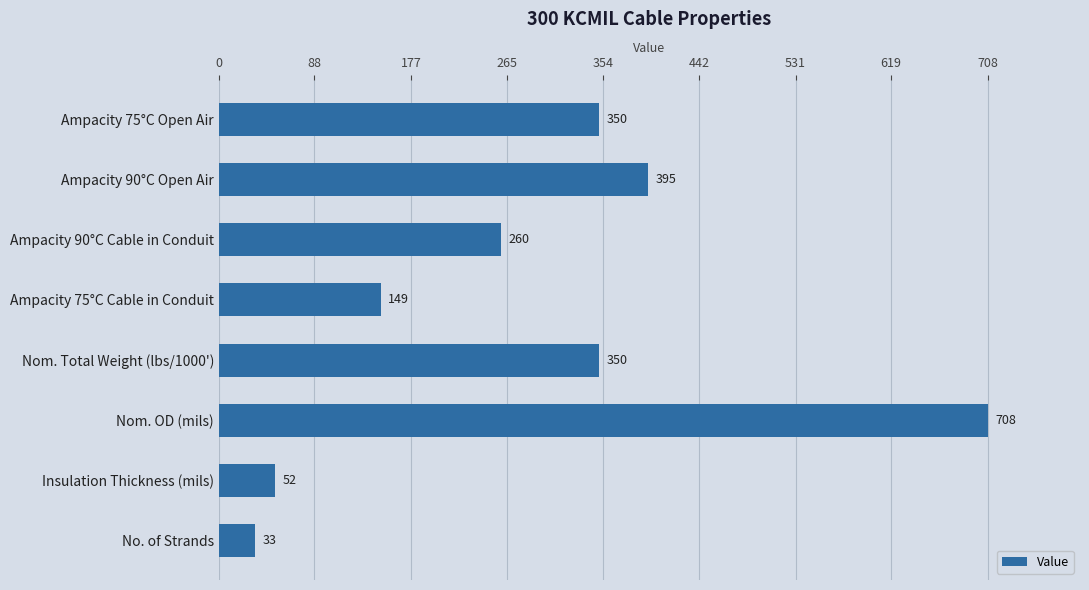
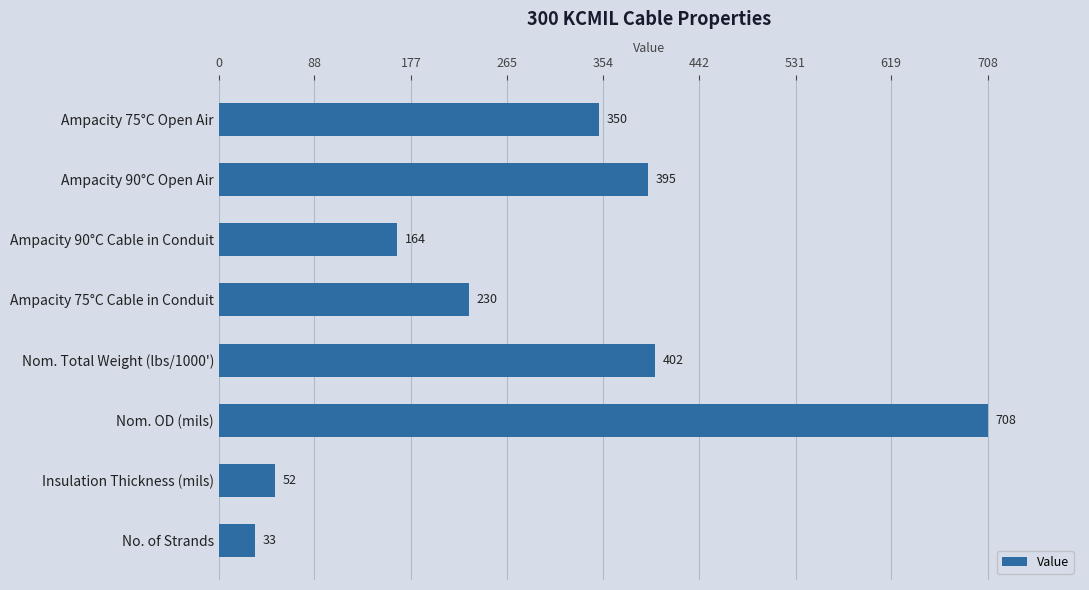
  {
    "Ampacity 75°C Open Air": 350,
    "Ampacity 90°C Open Air": 395,
-   "Ampacity 90°C Cable in Conduit": 260,
-   "Ampacity 75°C Cable in Conduit": 149,
-   "Nom. Total Weight (lbs/1000')": 350,
+   "Ampacity 90°C Cable in Conduit": 164,
+   "Ampacity 75°C Cable in Conduit": 230,
+   "Nom. Total Weight (lbs/1000')": 402,
    "Nom. OD (mils)": 708,
    "Insulation Thickness (mils)": 52,
    "No. of Strands": 33
  }
